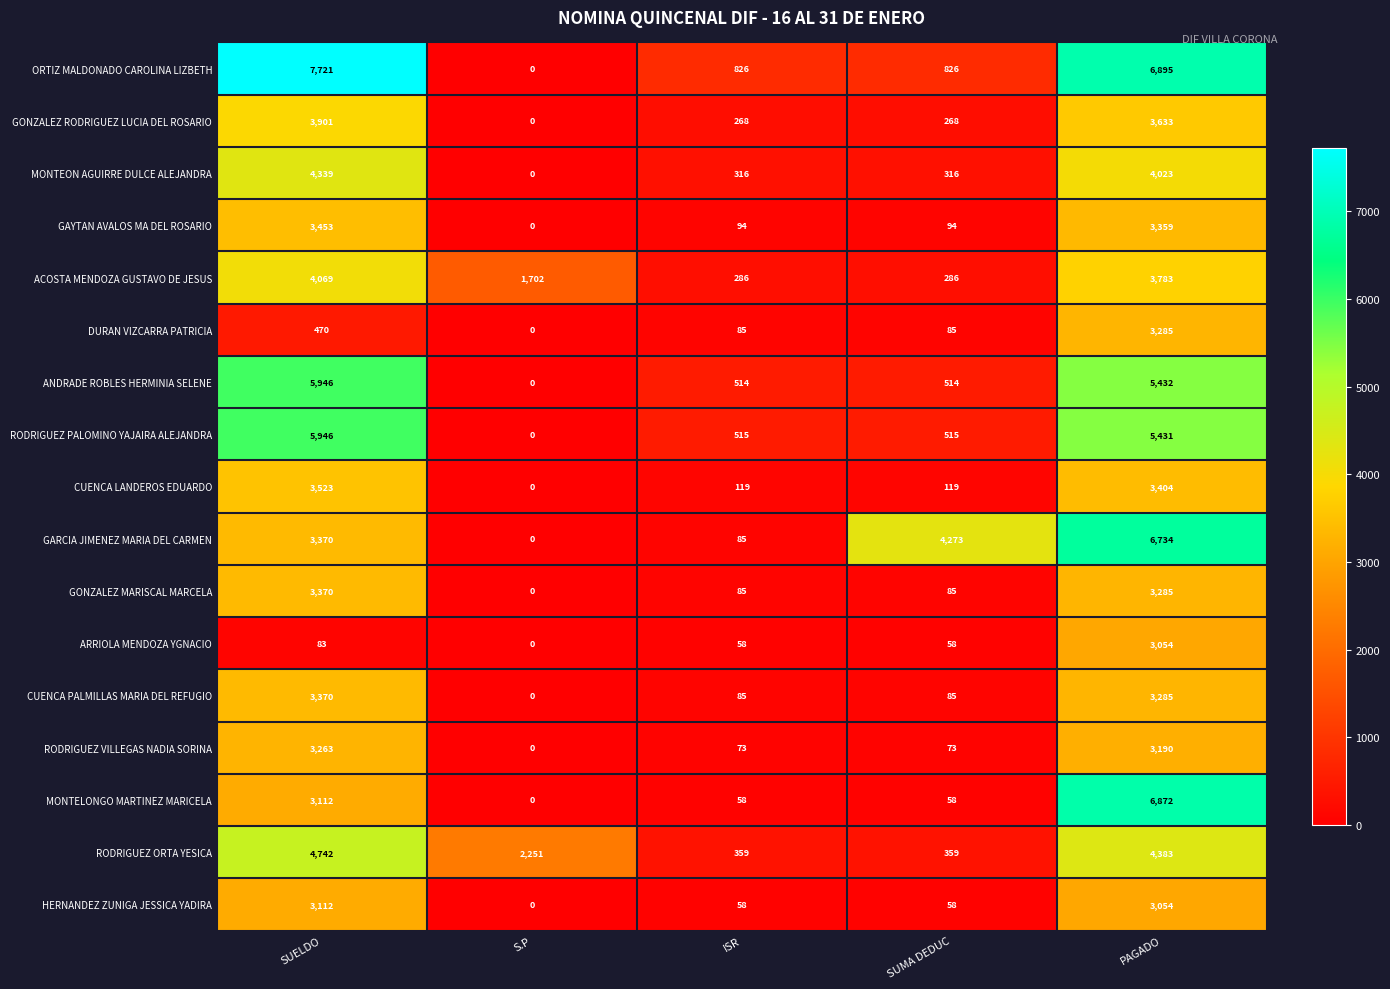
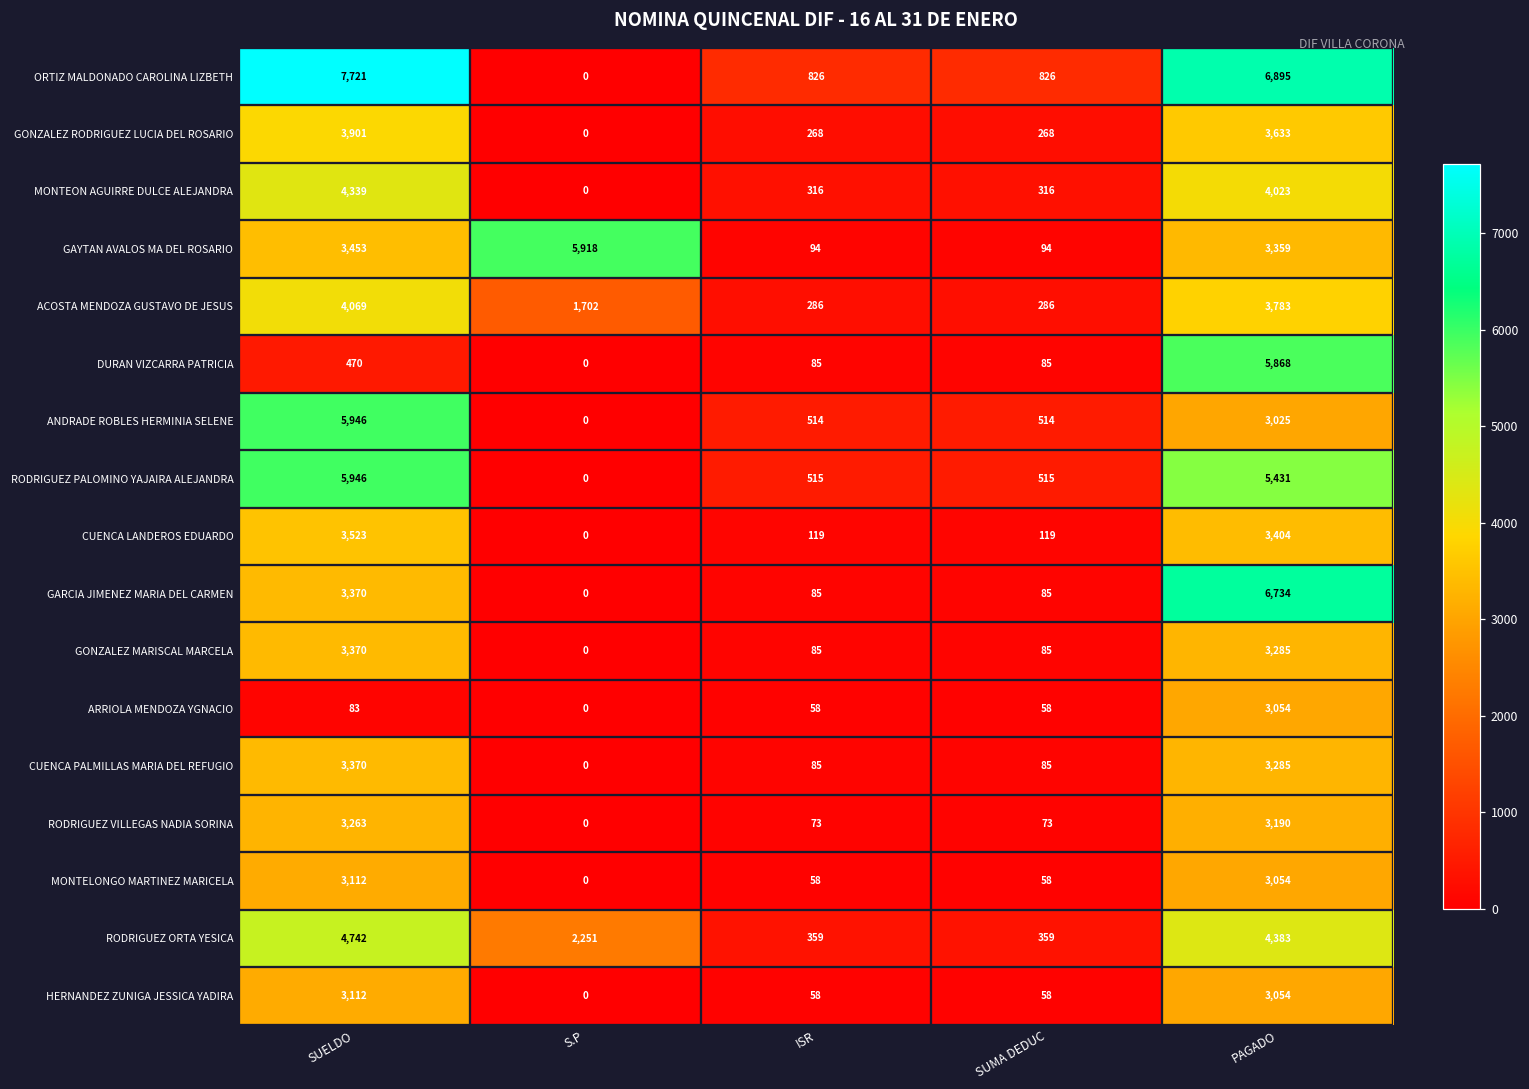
  {
    "ORTIZ MALDONADO CAROLINA LIZBETH": {
      "SUELDO": "7,721",
      "S.P": "0",
      "ISR": "826",
      "SUMA DEDUC": "826",
      "PAGADO": "6,895"
    },
    "GONZALEZ RODRIGUEZ LUCIA DEL ROSARIO": {
      "SUELDO": "3,901",
      "S.P": "0",
      "ISR": "268",
      "SUMA DEDUC": "268",
      "PAGADO": "3,633"
    },
    "MONTEON AGUIRRE DULCE ALEJANDRA": {
      "SUELDO": "4,339",
      "S.P": "0",
      "ISR": "316",
      "SUMA DEDUC": "316",
      "PAGADO": "4,023"
    },
    "GAYTAN AVALOS MA DEL ROSARIO": {
      "SUELDO": "3,453",
-     "S.P": "0",
+     "S.P": "5,918",
      "ISR": "94",
      "SUMA DEDUC": "94",
      "PAGADO": "3,359"
    },
    "ACOSTA MENDOZA GUSTAVO DE JESUS": {
      "SUELDO": "4,069",
      "S.P": "1,702",
      "ISR": "286",
      "SUMA DEDUC": "286",
      "PAGADO": "3,783"
    },
    "DURAN VIZCARRA PATRICIA": {
      "SUELDO": "470",
      "S.P": "0",
      "ISR": "85",
      "SUMA DEDUC": "85",
-     "PAGADO": "3,285"
+     "PAGADO": "5,868"
    },
    "ANDRADE ROBLES HERMINIA SELENE": {
      "SUELDO": "5,946",
      "S.P": "0",
      "ISR": "514",
      "SUMA DEDUC": "514",
-     "PAGADO": "5,432"
+     "PAGADO": "3,025"
    },
    "RODRIGUEZ PALOMINO YAJAIRA ALEJANDRA": {
      "SUELDO": "5,946",
      "S.P": "0",
      "ISR": "515",
      "SUMA DEDUC": "515",
      "PAGADO": "5,431"
    },
    "CUENCA LANDEROS EDUARDO": {
      "SUELDO": "3,523",
      "S.P": "0",
      "ISR": "119",
      "SUMA DEDUC": "119",
      "PAGADO": "3,404"
    },
    "GARCIA JIMENEZ MARIA DEL CARMEN": {
      "SUELDO": "3,370",
      "S.P": "0",
      "ISR": "85",
-     "SUMA DEDUC": "4,273",
+     "SUMA DEDUC": "85",
      "PAGADO": "6,734"
    },
    "GONZALEZ MARISCAL MARCELA": {
      "SUELDO": "3,370",
      "S.P": "0",
      "ISR": "85",
      "SUMA DEDUC": "85",
      "PAGADO": "3,285"
    },
    "ARRIOLA MENDOZA YGNACIO": {
      "SUELDO": "83",
      "S.P": "0",
      "ISR": "58",
      "SUMA DEDUC": "58",
      "PAGADO": "3,054"
    },
    "CUENCA PALMILLAS MARIA DEL REFUGIO": {
      "SUELDO": "3,370",
      "S.P": "0",
      "ISR": "85",
      "SUMA DEDUC": "85",
      "PAGADO": "3,285"
    },
    "RODRIGUEZ VILLEGAS NADIA SORINA": {
      "SUELDO": "3,263",
      "S.P": "0",
      "ISR": "73",
      "SUMA DEDUC": "73",
      "PAGADO": "3,190"
    },
    "MONTELONGO MARTINEZ MARICELA": {
      "SUELDO": "3,112",
      "S.P": "0",
      "ISR": "58",
      "SUMA DEDUC": "58",
-     "PAGADO": "6,872"
+     "PAGADO": "3,054"
    },
    "RODRIGUEZ ORTA YESICA": {
      "SUELDO": "4,742",
      "S.P": "2,251",
      "ISR": "359",
      "SUMA DEDUC": "359",
      "PAGADO": "4,383"
    },
    "HERNANDEZ ZUNIGA JESSICA YADIRA": {
      "SUELDO": "3,112",
      "S.P": "0",
      "ISR": "58",
      "SUMA DEDUC": "58",
      "PAGADO": "3,054"
    }
  }
